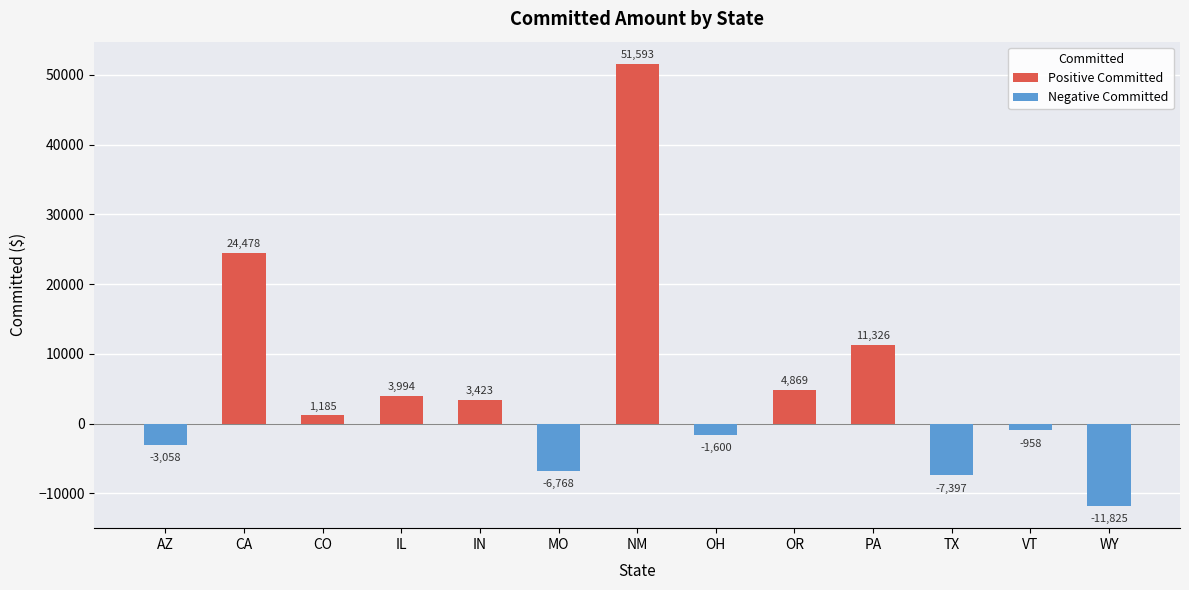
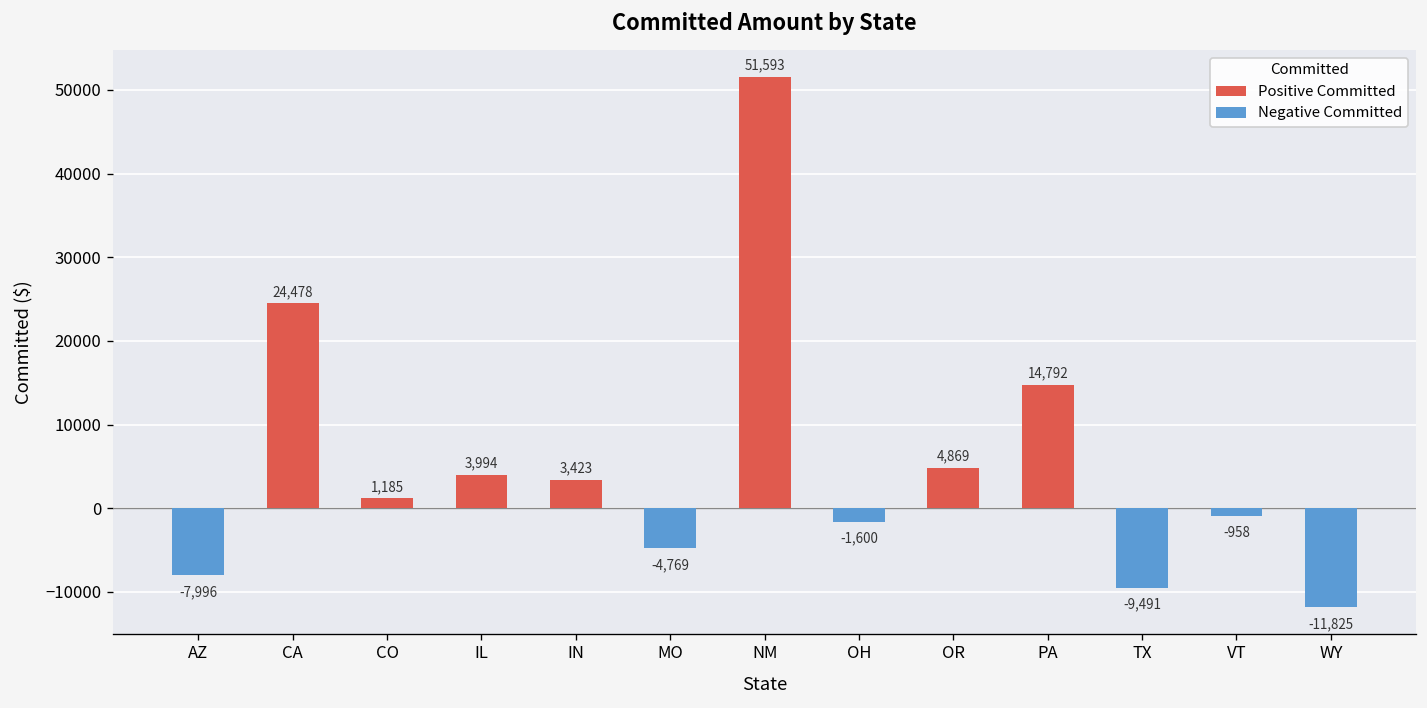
  {
    "Positive Committed": {
      "CA": "24,478",
      "CO": "1,185",
      "IL": "3,994",
      "IN": "3,423",
      "NM": "51,593",
      "OR": "4,869",
-     "PA": "11,326"
+     "PA": "14,792"
    },
    "Negative Committed": {
-     "AZ": "-3,058",
-     "MO": "-6,768",
+     "AZ": "-7,996",
+     "MO": "-4,769",
      "OH": "-1,600",
-     "TX": "-7,397",
+     "TX": "-9,491",
      "VT": "-958",
      "WY": "-11,825"
    }
  }
